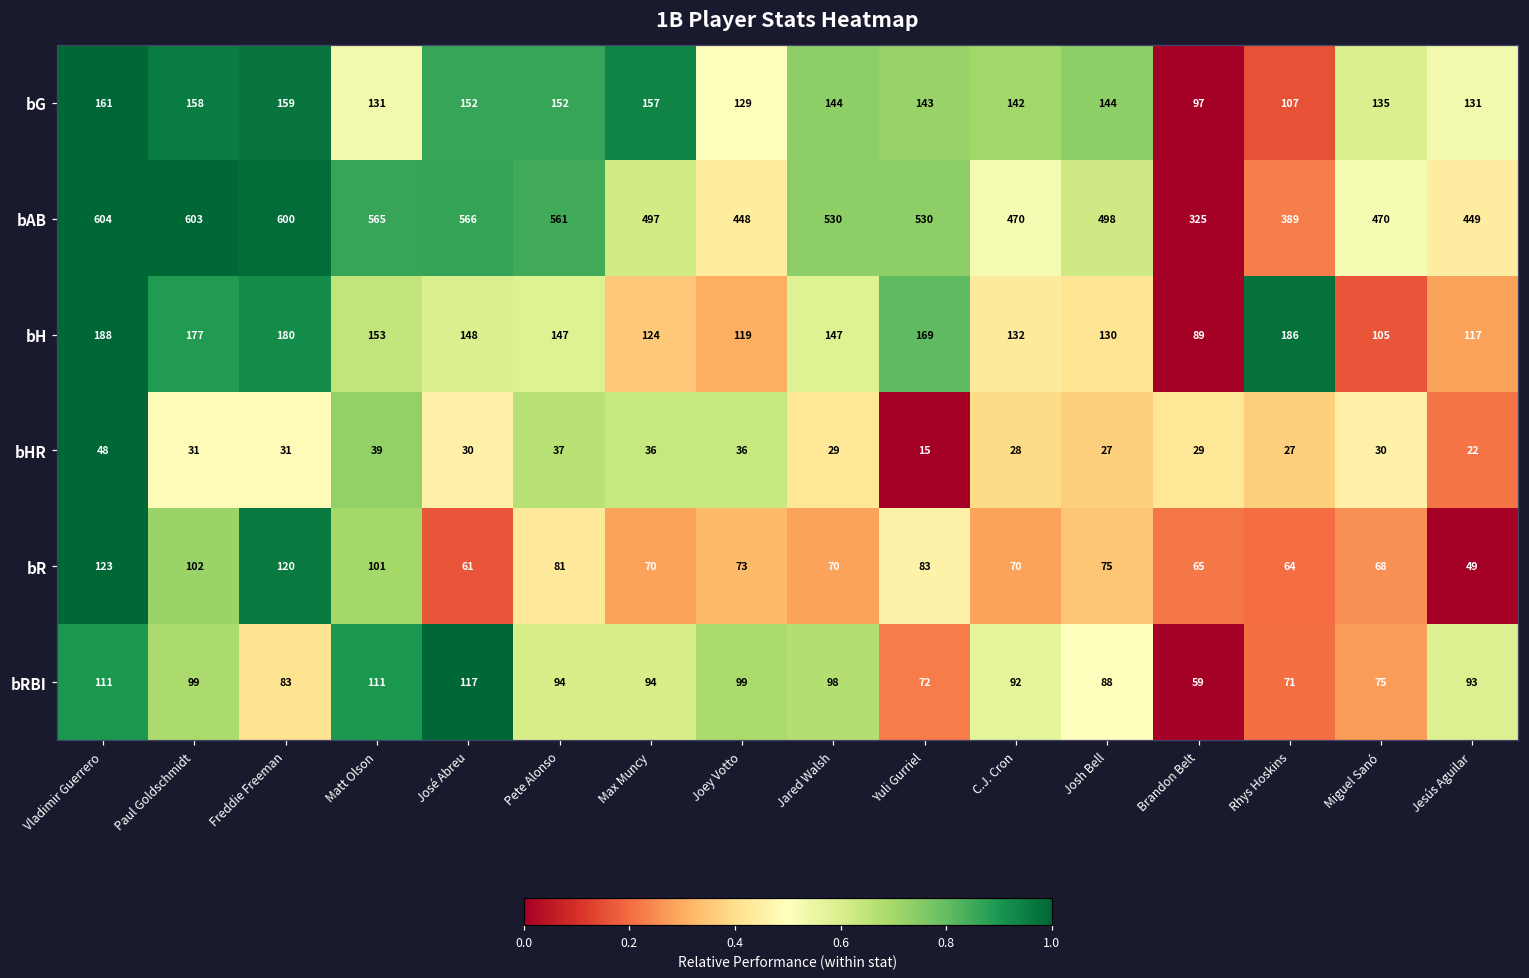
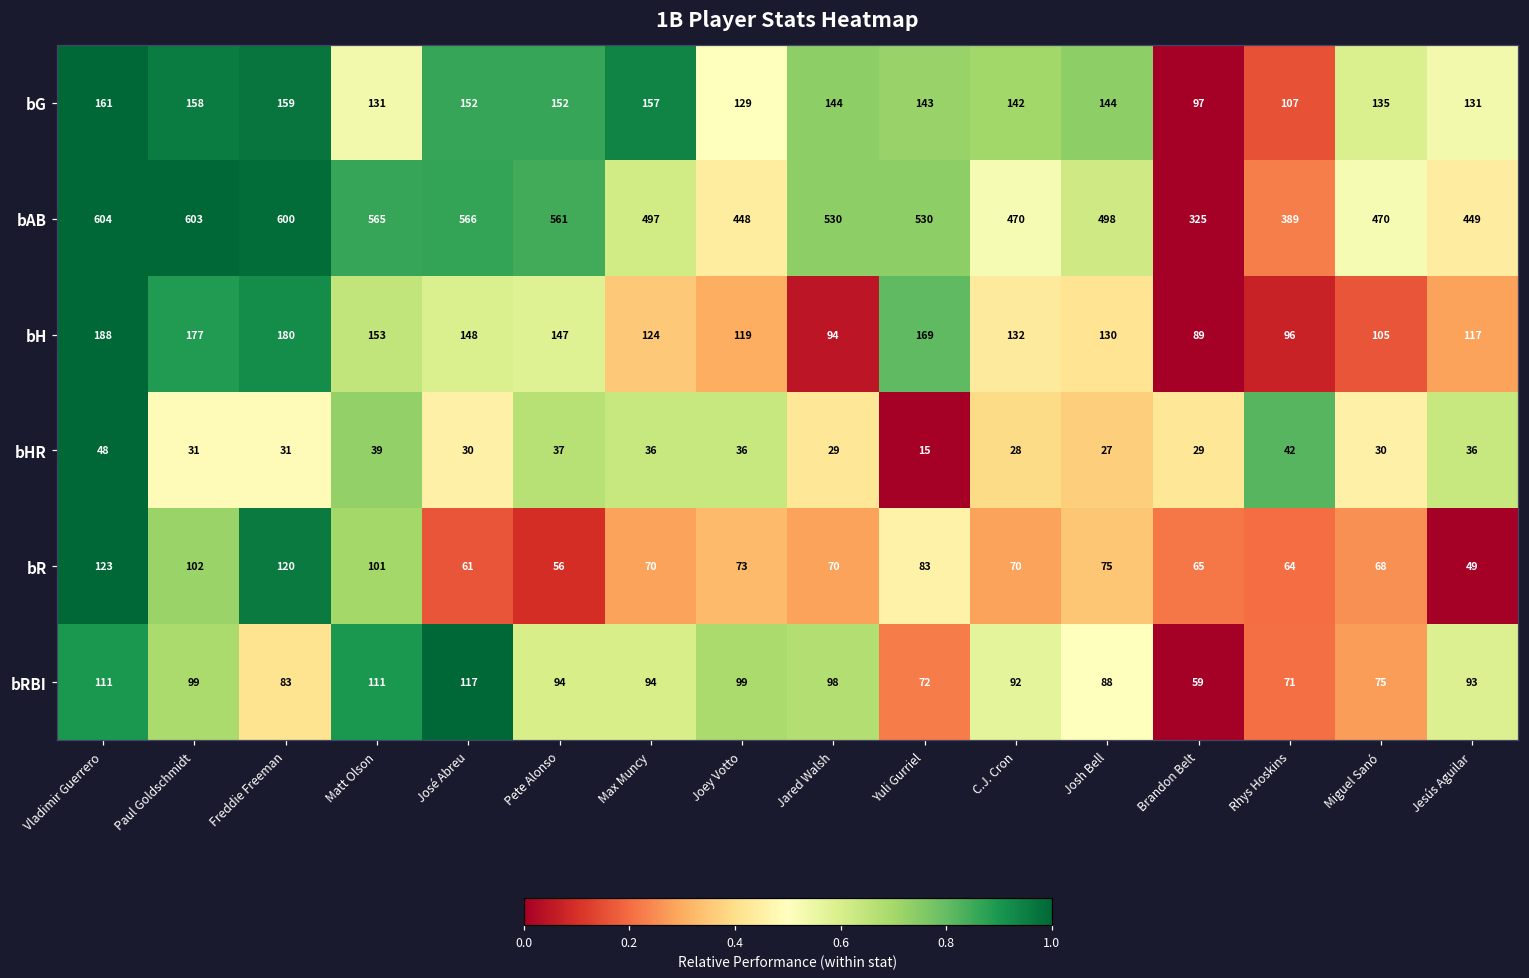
  {
    "bG": {
      "Vladimir Guerrero": 161,
      "Paul Goldschmidt": 158,
      "Freddie Freeman": 159,
      "Matt Olson": 131,
      "José Abreu": 152,
      "Pete Alonso": 152,
      "Max Muncy": 157,
      "Joey Votto": 129,
      "Jared Walsh": 144,
      "Yuli Gurriel": 143,
      "C.J. Cron": 142,
      "Josh Bell": 144,
      "Brandon Belt": 97,
      "Rhys Hoskins": 107,
      "Miguel Sanó": 135,
      "Jesús Aguilar": 131
    },
    "bAB": {
      "Vladimir Guerrero": 604,
      "Paul Goldschmidt": 603,
      "Freddie Freeman": 600,
      "Matt Olson": 565,
      "José Abreu": 566,
      "Pete Alonso": 561,
      "Max Muncy": 497,
      "Joey Votto": 448,
      "Jared Walsh": 530,
      "Yuli Gurriel": 530,
      "C.J. Cron": 470,
      "Josh Bell": 498,
      "Brandon Belt": 325,
      "Rhys Hoskins": 389,
      "Miguel Sanó": 470,
      "Jesús Aguilar": 449
    },
    "bH": {
      "Vladimir Guerrero": 188,
      "Paul Goldschmidt": 177,
      "Freddie Freeman": 180,
      "Matt Olson": 153,
      "José Abreu": 148,
      "Pete Alonso": 147,
      "Max Muncy": 124,
      "Joey Votto": 119,
-     "Jared Walsh": 147,
+     "Jared Walsh": 94,
      "Yuli Gurriel": 169,
      "C.J. Cron": 132,
      "Josh Bell": 130,
      "Brandon Belt": 89,
-     "Rhys Hoskins": 186,
+     "Rhys Hoskins": 96,
      "Miguel Sanó": 105,
      "Jesús Aguilar": 117
    },
    "bHR": {
      "Vladimir Guerrero": 48,
      "Paul Goldschmidt": 31,
      "Freddie Freeman": 31,
      "Matt Olson": 39,
      "José Abreu": 30,
      "Pete Alonso": 37,
      "Max Muncy": 36,
      "Joey Votto": 36,
      "Jared Walsh": 29,
      "Yuli Gurriel": 15,
      "C.J. Cron": 28,
      "Josh Bell": 27,
      "Brandon Belt": 29,
-     "Rhys Hoskins": 27,
+     "Rhys Hoskins": 42,
      "Miguel Sanó": 30,
-     "Jesús Aguilar": 22
+     "Jesús Aguilar": 36
    },
    "bR": {
      "Vladimir Guerrero": 123,
      "Paul Goldschmidt": 102,
      "Freddie Freeman": 120,
      "Matt Olson": 101,
      "José Abreu": 61,
-     "Pete Alonso": 81,
+     "Pete Alonso": 56,
      "Max Muncy": 70,
      "Joey Votto": 73,
      "Jared Walsh": 70,
      "Yuli Gurriel": 83,
      "C.J. Cron": 70,
      "Josh Bell": 75,
      "Brandon Belt": 65,
      "Rhys Hoskins": 64,
      "Miguel Sanó": 68,
      "Jesús Aguilar": 49
    },
    "bRBI": {
      "Vladimir Guerrero": 111,
      "Paul Goldschmidt": 99,
      "Freddie Freeman": 83,
      "Matt Olson": 111,
      "José Abreu": 117,
      "Pete Alonso": 94,
      "Max Muncy": 94,
      "Joey Votto": 99,
      "Jared Walsh": 98,
      "Yuli Gurriel": 72,
      "C.J. Cron": 92,
      "Josh Bell": 88,
      "Brandon Belt": 59,
      "Rhys Hoskins": 71,
      "Miguel Sanó": 75,
      "Jesús Aguilar": 93
    }
  }
